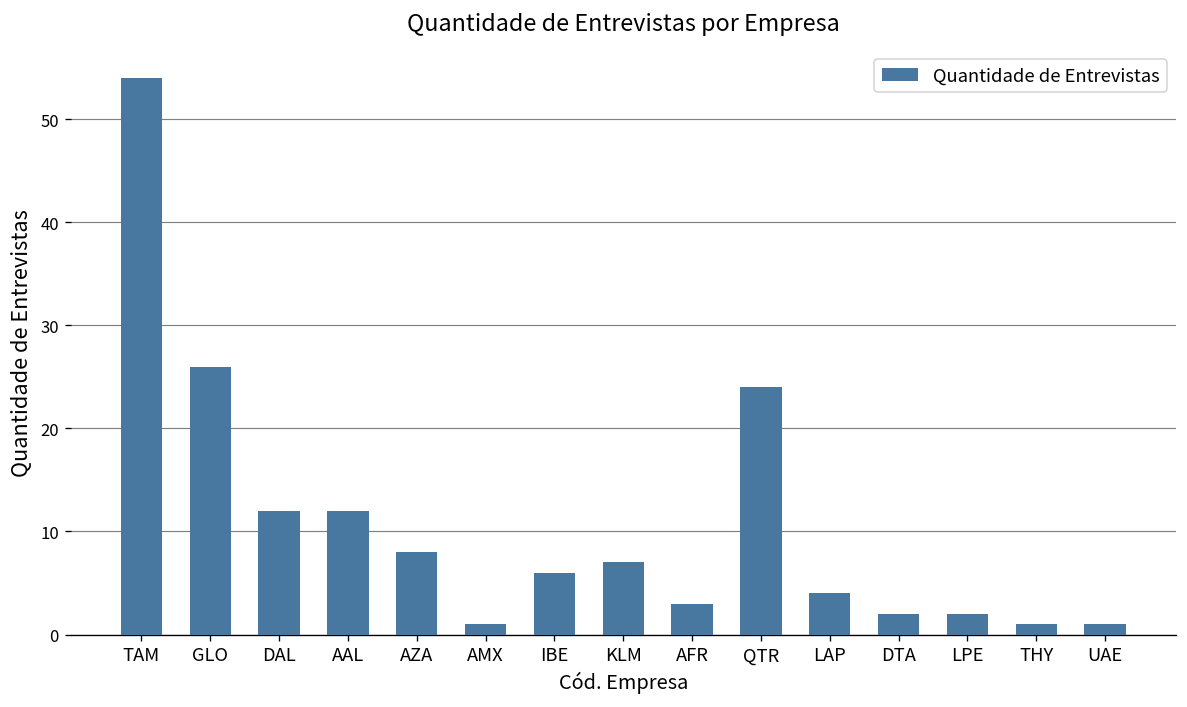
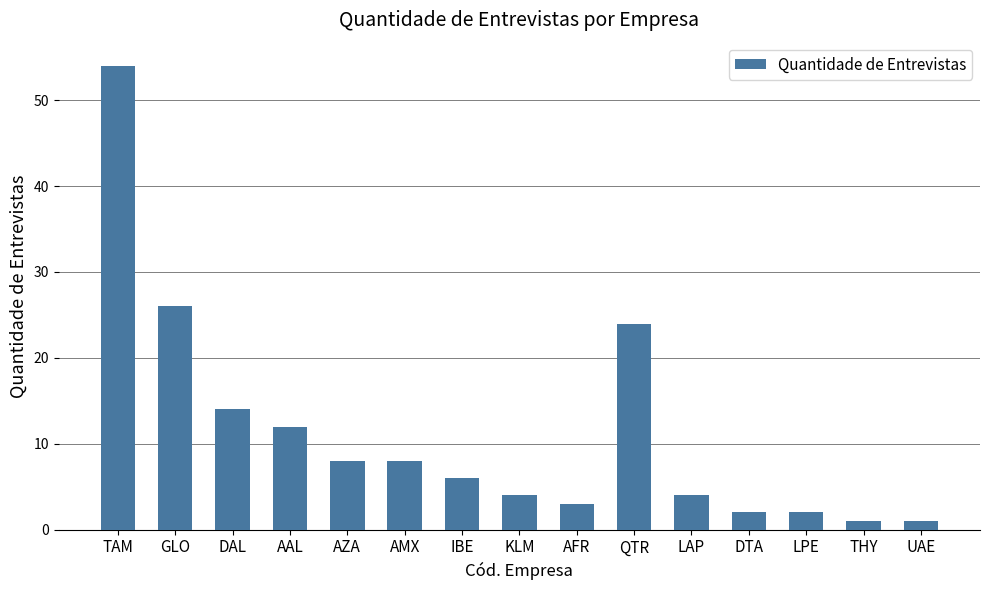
  {
    "TAM": 54,
    "GLO": 26,
-   "DAL": 12,
+   "DAL": 14,
    "AAL": 12,
    "AZA": 8,
-   "AMX": 1,
+   "AMX": 8,
    "IBE": 6,
-   "KLM": 7,
+   "KLM": 4,
    "AFR": 3,
    "QTR": 24,
    "LAP": 4,
    "DTA": 2,
    "LPE": 2,
    "THY": 1,
    "UAE": 1
  }
